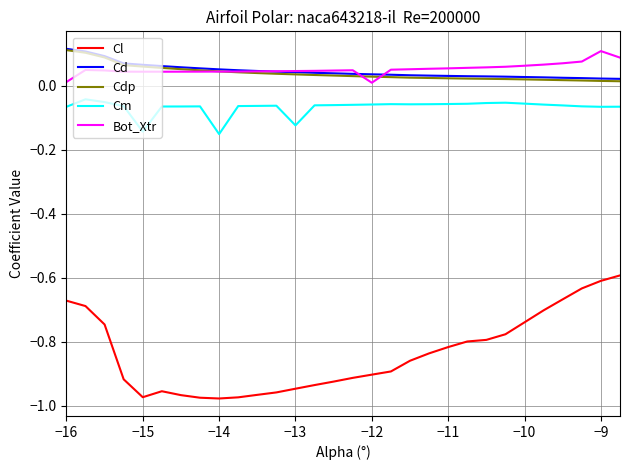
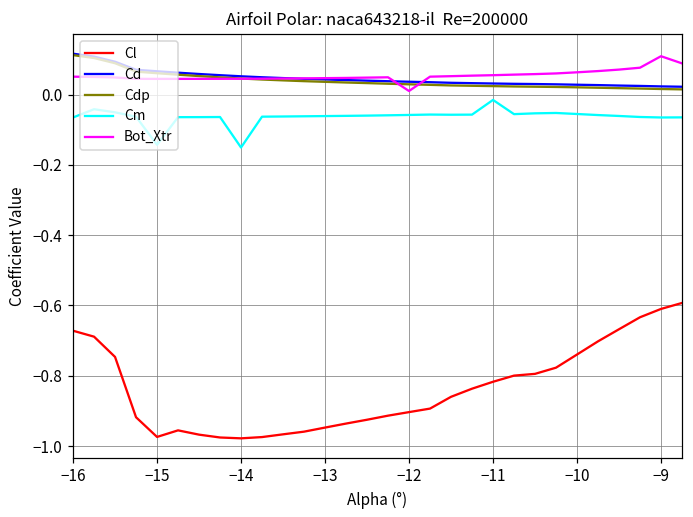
  {
    "Cl": {
      "−16": -0.67,
      "−15": -0.97,
      "−14": -0.98,
      "−13": -0.95,
      "−12": -0.90,
      "−11": -0.82,
      "−10": -0.74,
      "−9": -0.61
    },
    "Cm": {
      "−16": -0.07,
      "−14": -0.15,
-     "−13": -0.12,
+     "−13": -0.06,
      "−12": -0.06,
-     "−11": -0.06,
+     "−11": -0.02,
      "−10": -0.06,
      "−9": -0.07
    },
    "Bot_Xtr": {
-     "−16": 0.01,
+     "−16": 0.05,
      "−12": 0.01,
      "−11": 0.06,
      "−10": 0.06,
      "−9": 0.11
    }
  }
